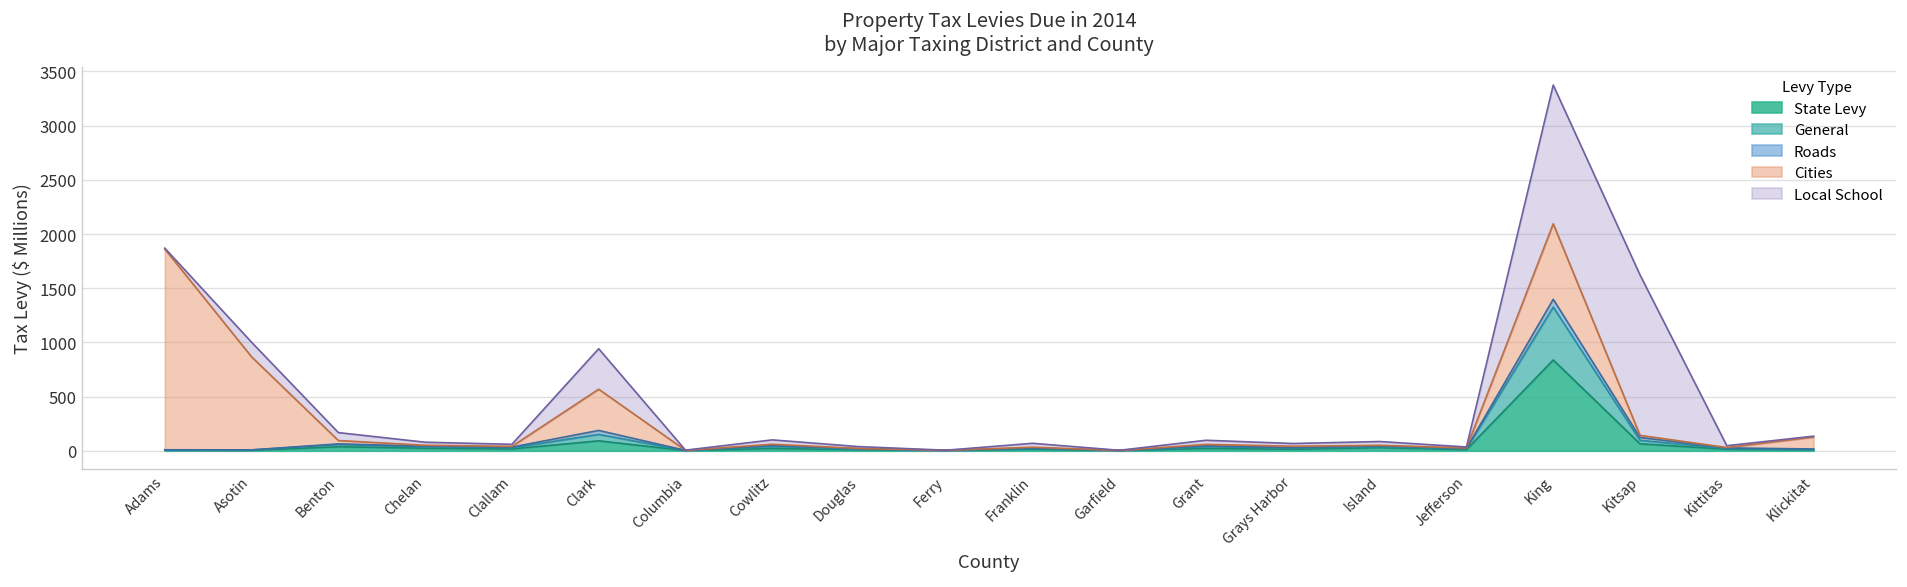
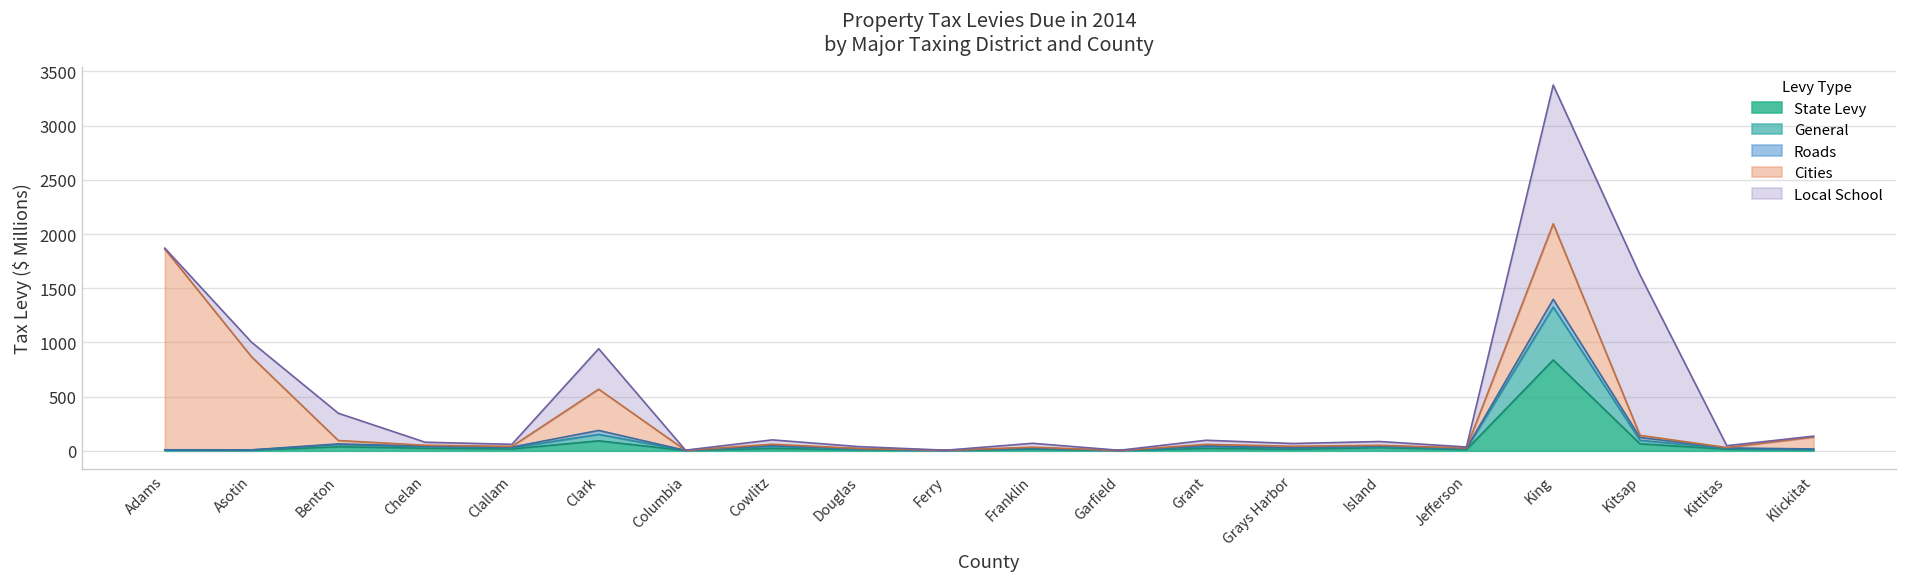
  {
    "Cities": {
      "Asotin": 900,
      "Benton": 0,
      "Clark": 400,
      "King": 700
    },
    "Local School": {
      "Asotin": 100,
-     "Benton": 100,
+     "Benton": 300,
      "Clark": 400,
      "Cowlitz": 0,
      "Franklin": 0,
      "Grant": 0,
      "Island": 0,
      "King": 1300,
      "Kitsap": 1500
    }
  }
